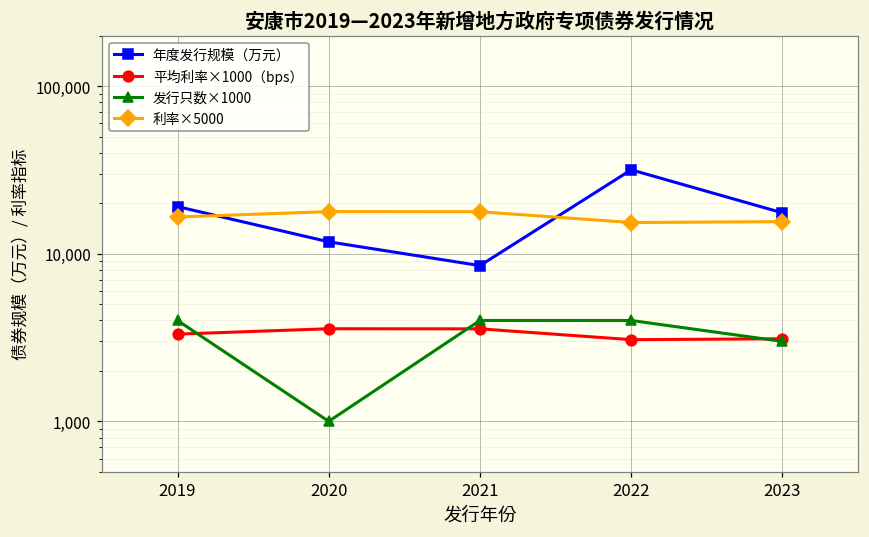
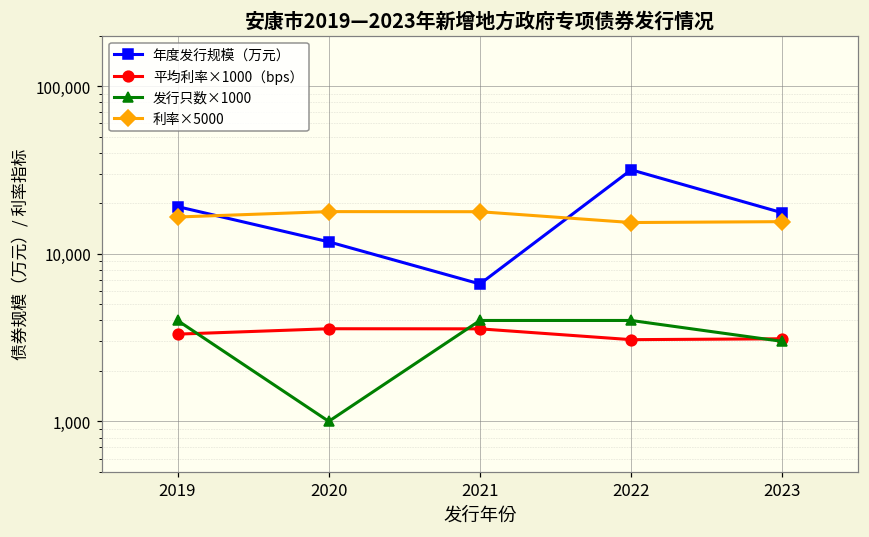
  {
    "年度发行规模（万元）": {
      "2019": "19,000",
      "2020": "12,000",
-     "2021": "9,000",
+     "2021": "6,600",
      "2022": "32,000",
      "2023": "18,000"
    },
    "平均利率×1000（bps）": {
      "2019": "3,300",
      "2020": "3,600",
      "2021": "3,600",
      "2022": "3,100"
    },
    "发行只数×1000": {
      "2019": "4,000",
      "2020": "1,000",
      "2021": "4,000",
      "2022": "4,000"
    },
    "利率×5000": {
      "2019": "17,000",
      "2020": "18,000",
      "2021": "18,000",
      "2022": "15,000",
      "2023": "16,000"
    }
  }
